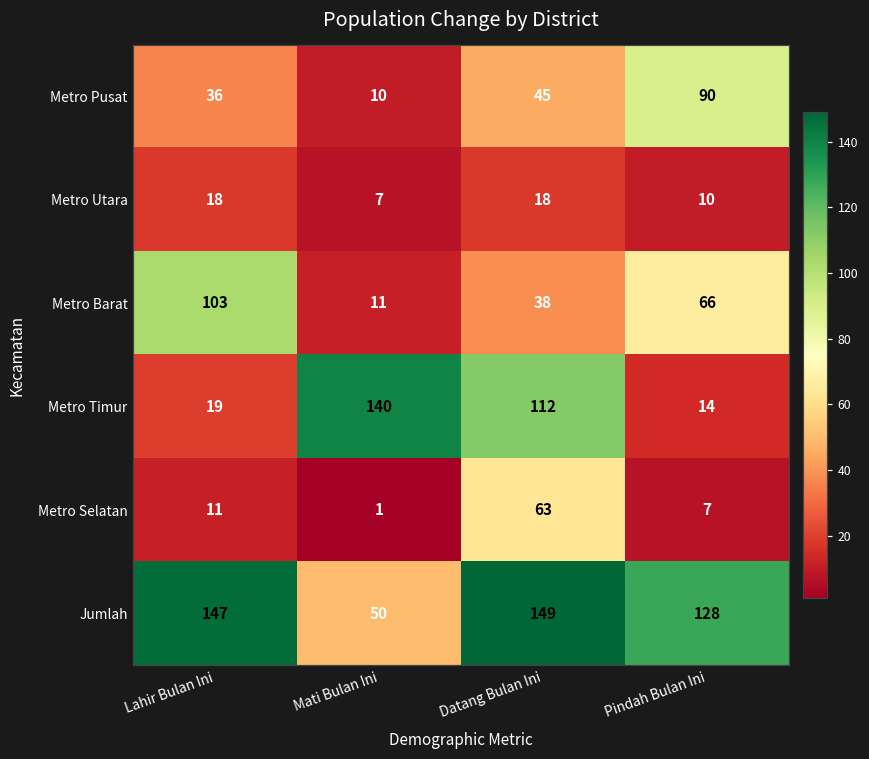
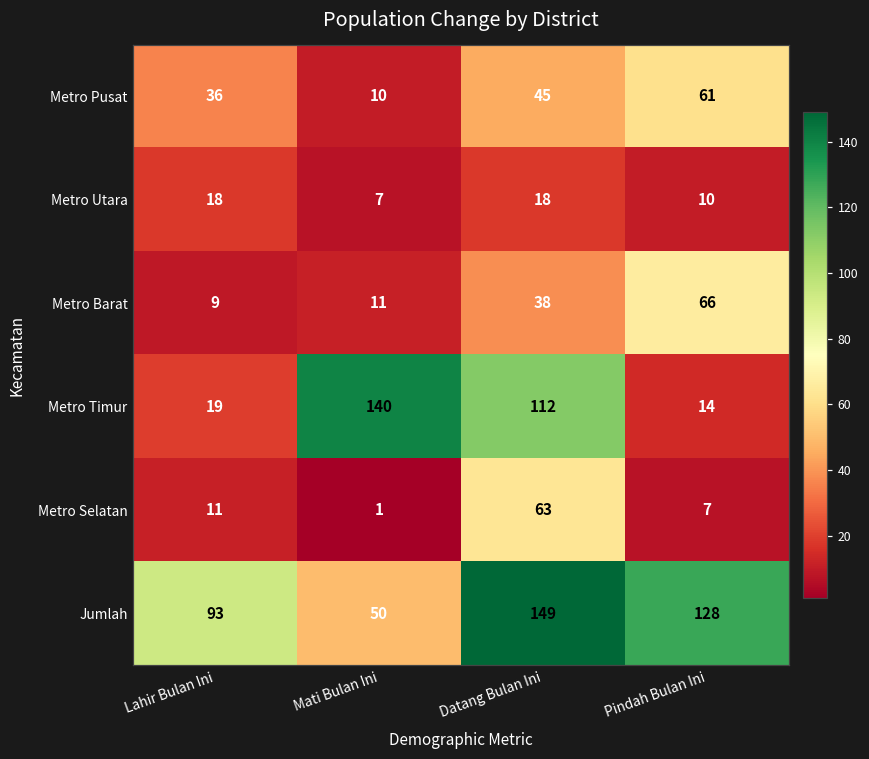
  {
    "Metro Pusat": {
      "Lahir Bulan Ini": 36,
      "Mati Bulan Ini": 10,
      "Datang Bulan Ini": 45,
-     "Pindah Bulan Ini": 90
+     "Pindah Bulan Ini": 61
    },
    "Metro Utara": {
      "Lahir Bulan Ini": 18,
      "Mati Bulan Ini": 7,
      "Datang Bulan Ini": 18,
      "Pindah Bulan Ini": 10
    },
    "Metro Barat": {
-     "Lahir Bulan Ini": 103,
+     "Lahir Bulan Ini": 9,
      "Mati Bulan Ini": 11,
      "Datang Bulan Ini": 38,
      "Pindah Bulan Ini": 66
    },
    "Metro Timur": {
      "Lahir Bulan Ini": 19,
      "Mati Bulan Ini": 140,
      "Datang Bulan Ini": 112,
      "Pindah Bulan Ini": 14
    },
    "Metro Selatan": {
      "Lahir Bulan Ini": 11,
      "Mati Bulan Ini": 1,
      "Datang Bulan Ini": 63,
      "Pindah Bulan Ini": 7
    },
    "Jumlah": {
-     "Lahir Bulan Ini": 147,
+     "Lahir Bulan Ini": 93,
      "Mati Bulan Ini": 50,
      "Datang Bulan Ini": 149,
      "Pindah Bulan Ini": 128
    }
  }
